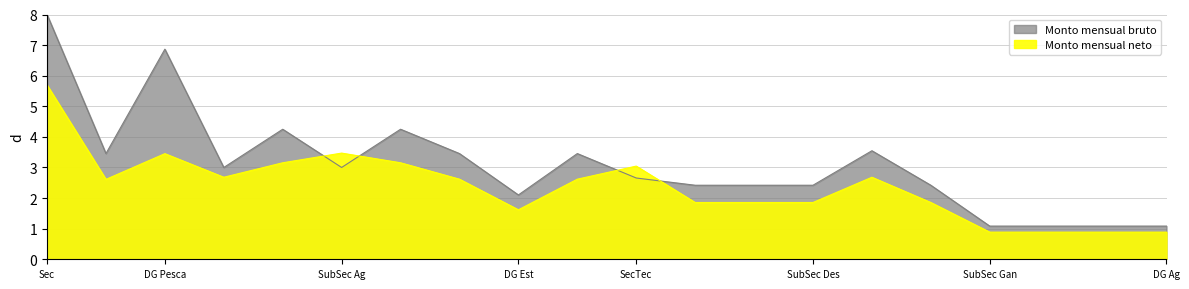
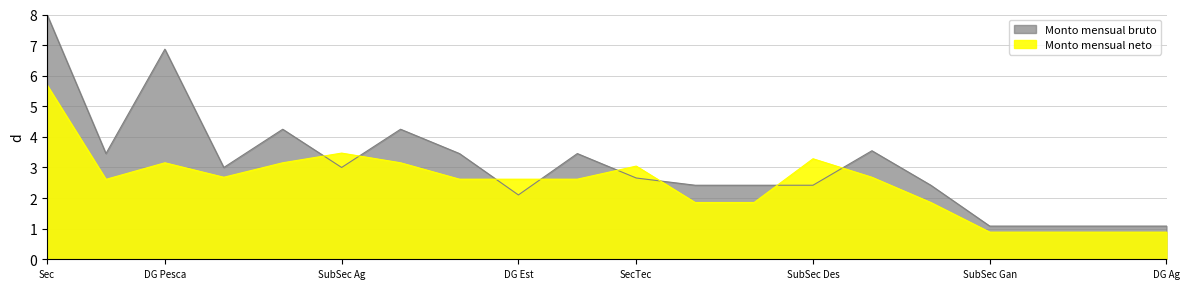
  {
    "Monto mensual bruto": {
      "Sec": 8.0,
      "DG Pesca": 6.9,
      "SubSec Ag": 3.0,
      "DG Est": 2.1,
      "SecTec": 2.7,
      "SubSec Des": 2.4,
      "SubSec Gan": 1.1,
      "DG Ag": 1.1
    },
    "Monto mensual neto": {
      "Sec": 5.7,
-     "DG Pesca": 3.5,
+     "DG Pesca": 3.2,
      "SubSec Ag": 3.5,
-     "DG Est": 1.6,
+     "DG Est": 2.6,
      "SecTec": 3.0,
-     "SubSec Des": 1.9,
+     "SubSec Des": 3.3,
      "SubSec Gan": 0.9,
      "DG Ag": 0.9
    }
  }
